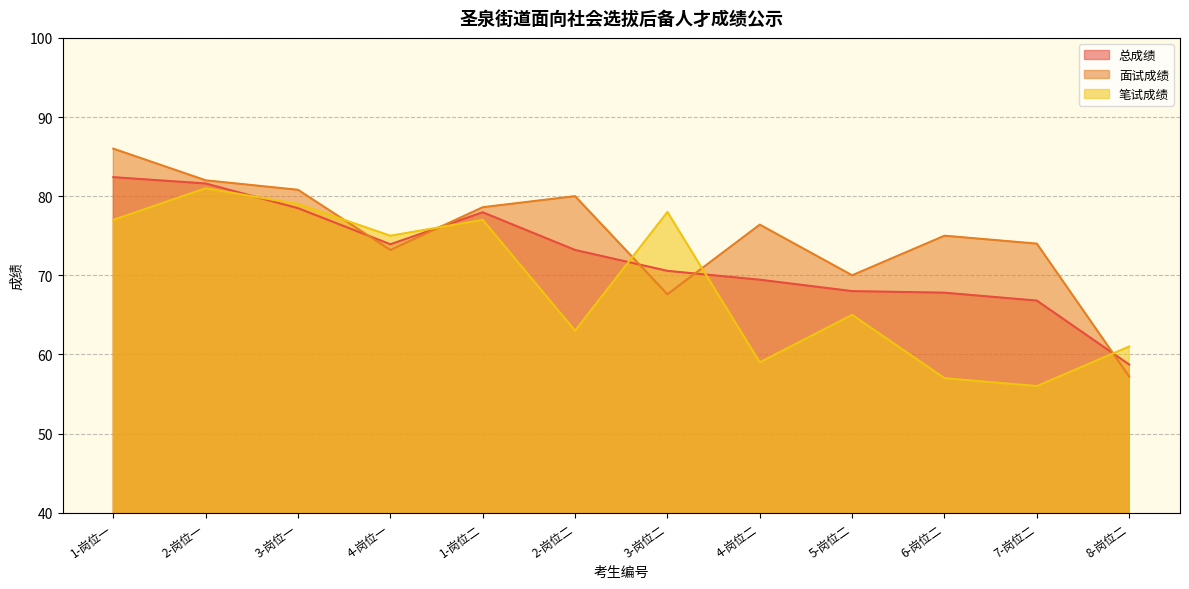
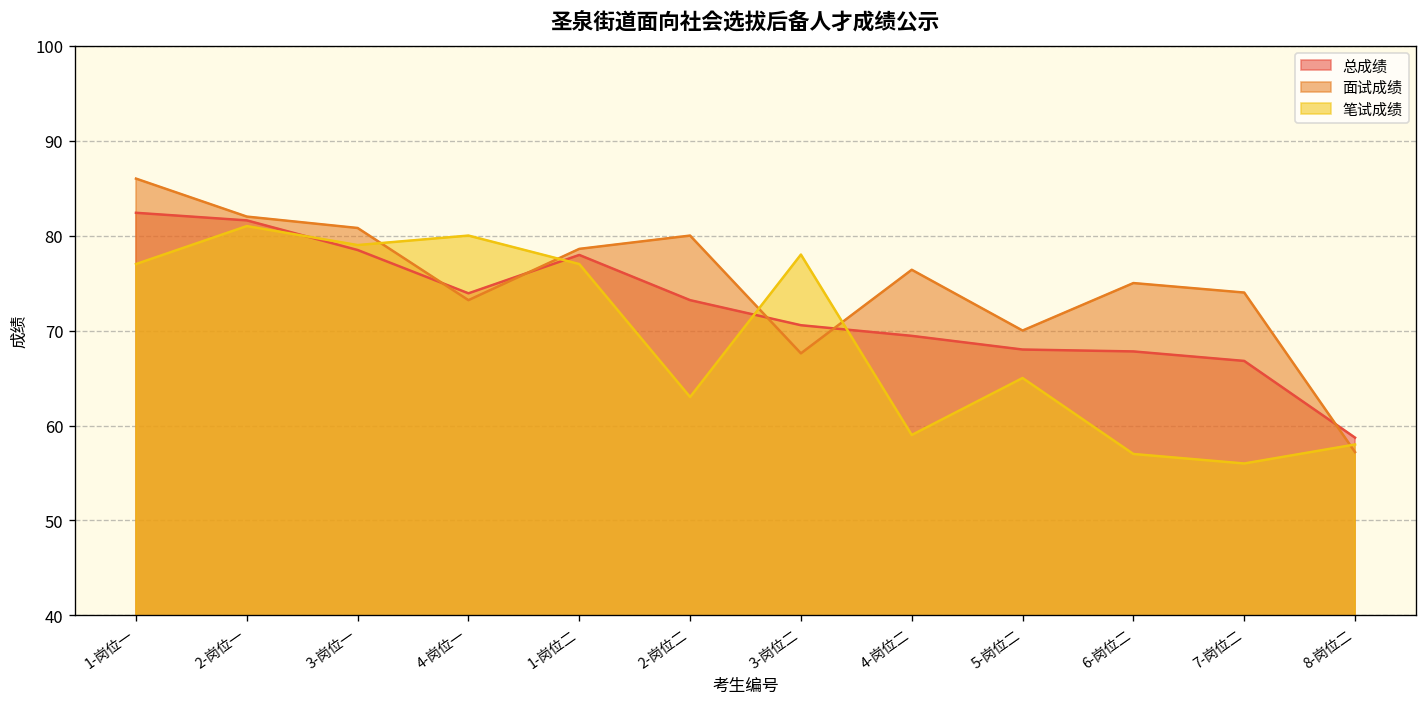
  {
    "笔试成绩": {
      "1-岗位一": 77,
      "2-岗位一": 81,
      "3-岗位一": 79,
-     "4-岗位一": 75,
+     "4-岗位一": 80,
      "1-岗位二": 77,
      "2-岗位二": 63,
      "3-岗位二": 78,
      "4-岗位二": 59,
      "5-岗位二": 65,
      "6-岗位二": 57,
      "7-岗位二": 56,
-     "8-岗位二": 61
+     "8-岗位二": 58
    }
  }
